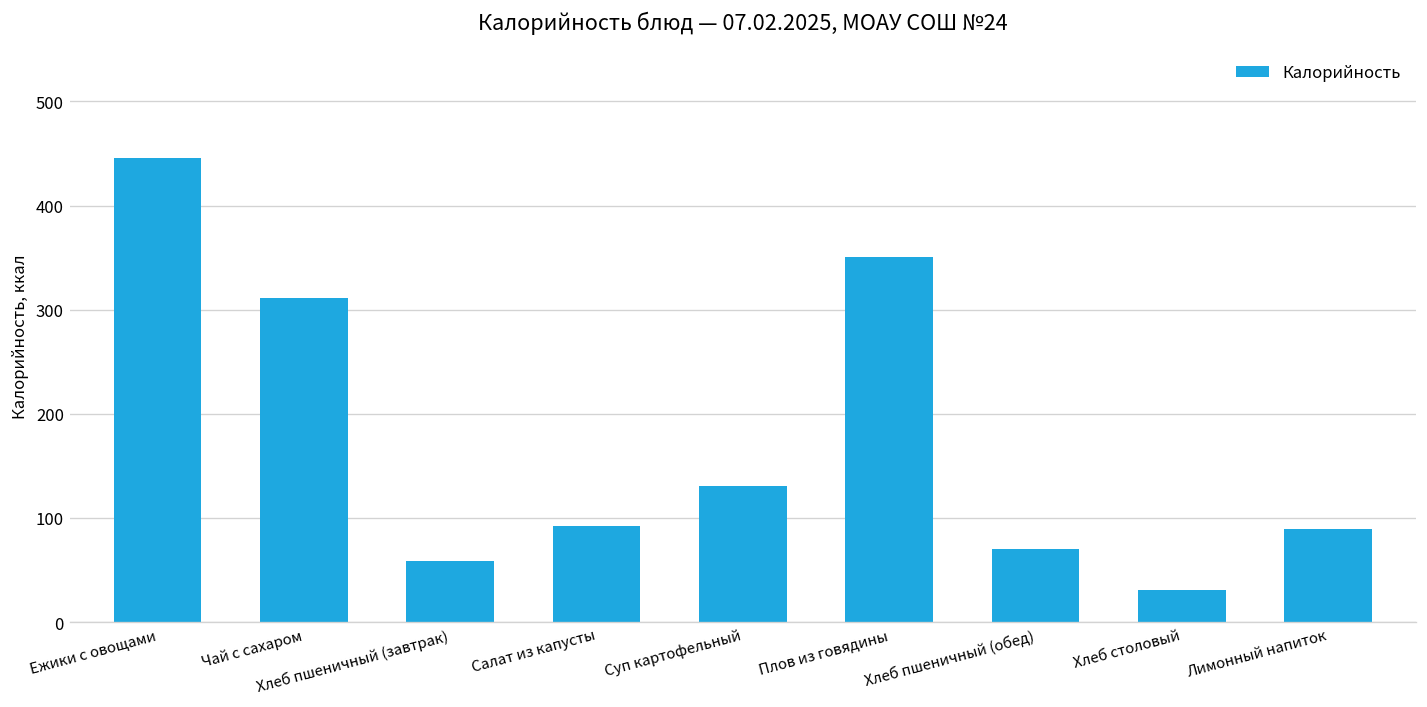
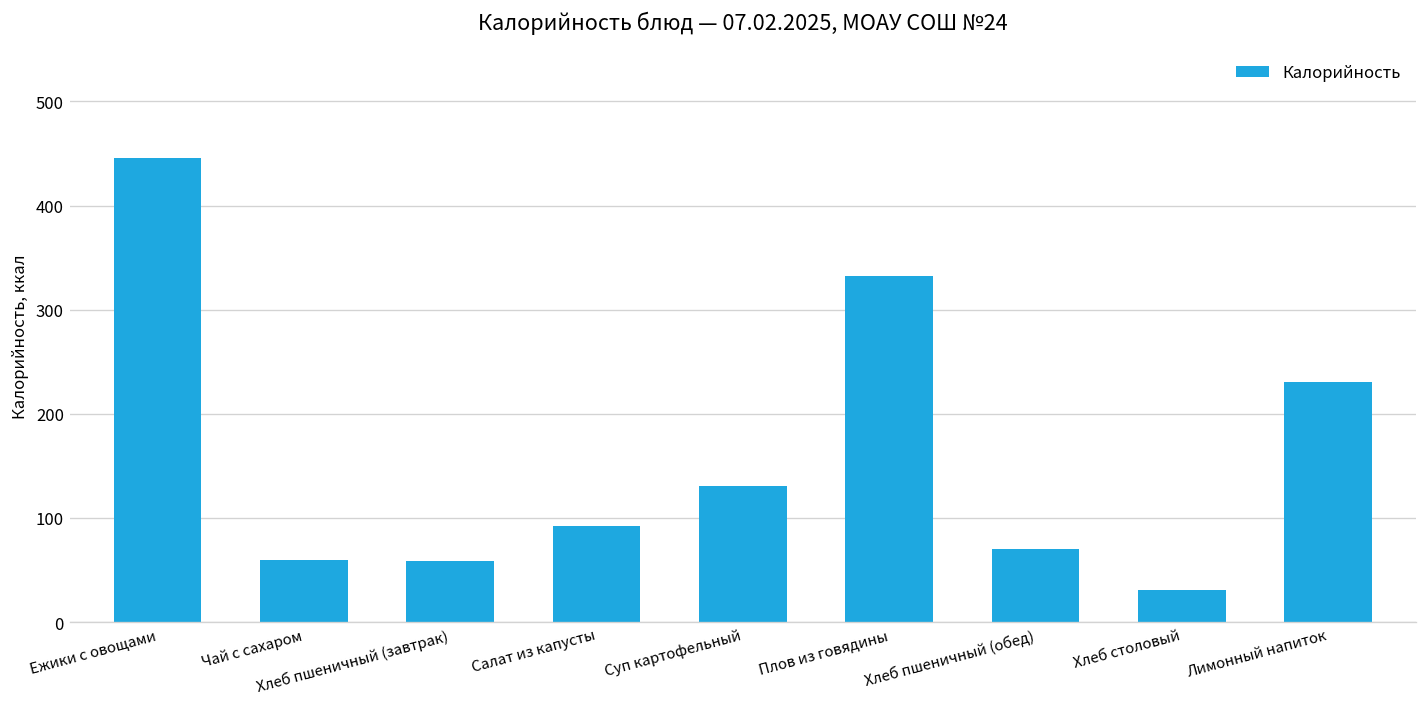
  {
    "Ежики с овощами": 450,
-   "Чай с сахаром": 310,
+   "Чай с сахаром": 60,
    "Хлеб пшеничный (завтрак)": 60,
    "Салат из капусты": 90,
    "Суп картофельный": 130,
-   "Плов из говядины": 350,
+   "Плов из говядины": 330,
    "Хлеб пшеничный (обед)": 70,
    "Хлеб столовый": 30,
-   "Лимонный напиток": 90
+   "Лимонный напиток": 230
  }
